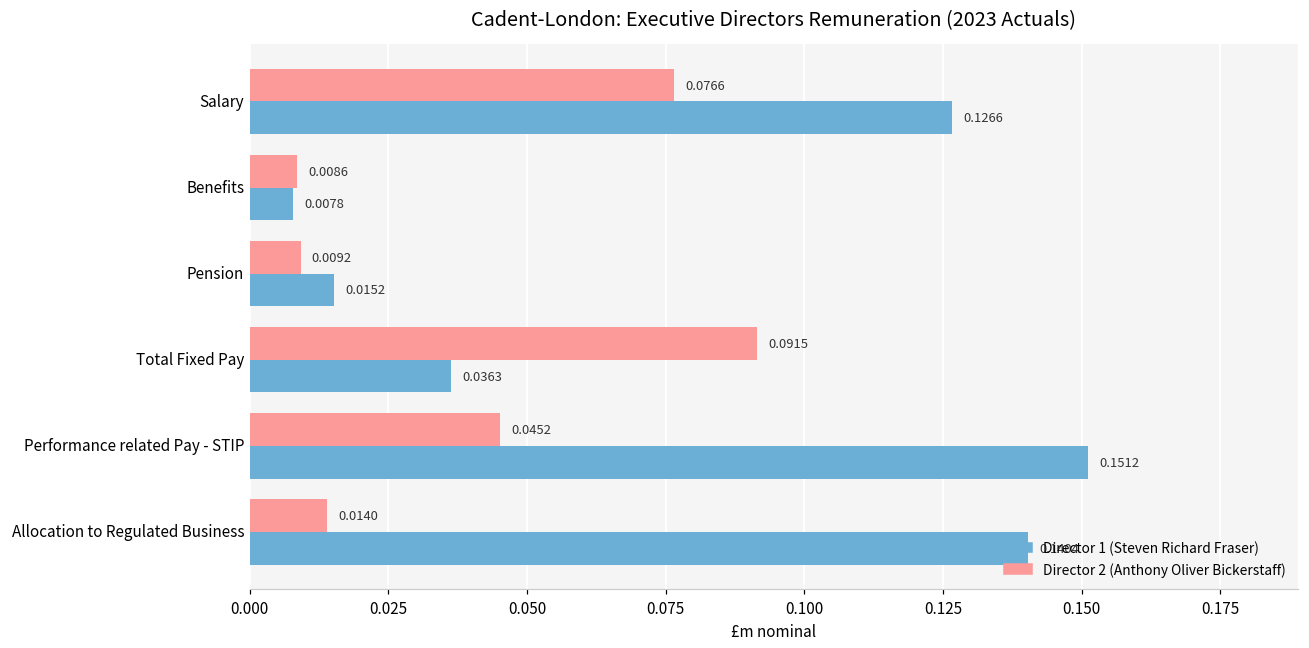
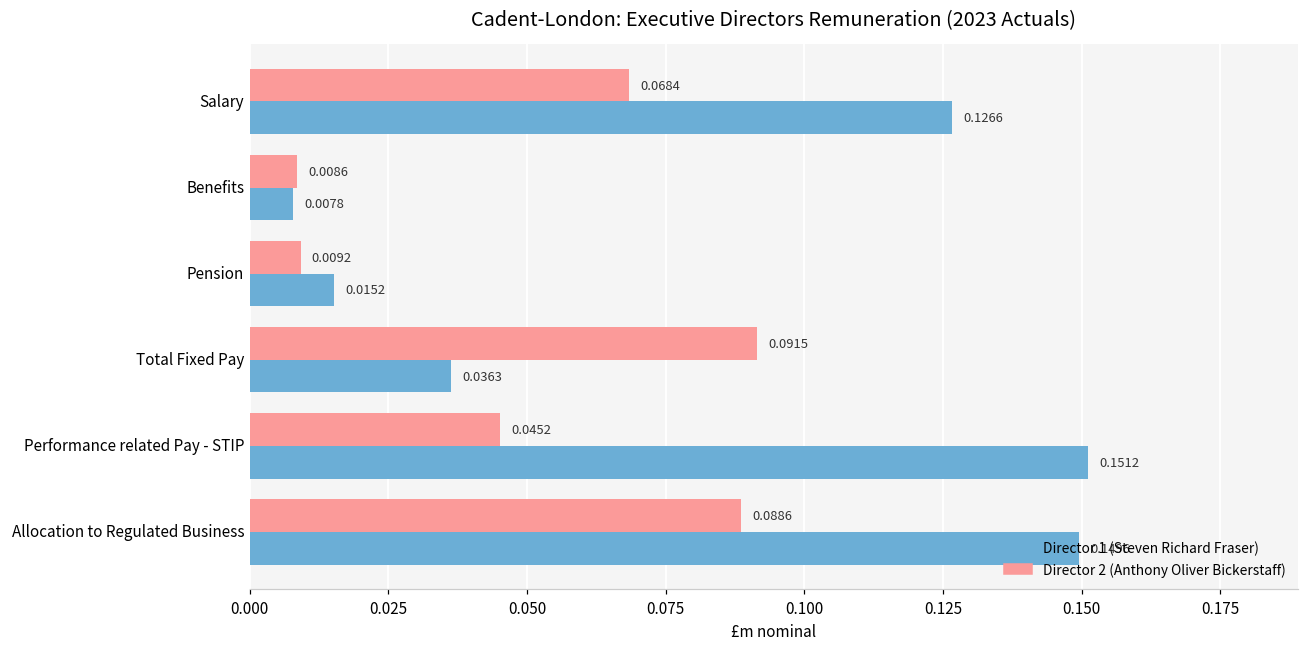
  {
    "Director 1 (Steven Richard Fraser)": {
      "Salary": 0.1266,
      "Benefits": 0.0078,
      "Pension": 0.0152,
      "Total Fixed Pay": 0.0363,
      "Performance related Pay - STIP": 0.1512,
-     "Allocation to Regulated Business": 0.1404
+     "Allocation to Regulated Business": 0.1496
    },
    "Director 2 (Anthony Oliver Bickerstaff)": {
-     "Salary": 0.0766,
+     "Salary": 0.0684,
      "Benefits": 0.0086,
      "Pension": 0.0092,
      "Total Fixed Pay": 0.0915,
      "Performance related Pay - STIP": 0.0452,
-     "Allocation to Regulated Business": 0.0140
+     "Allocation to Regulated Business": 0.0886
    }
  }
